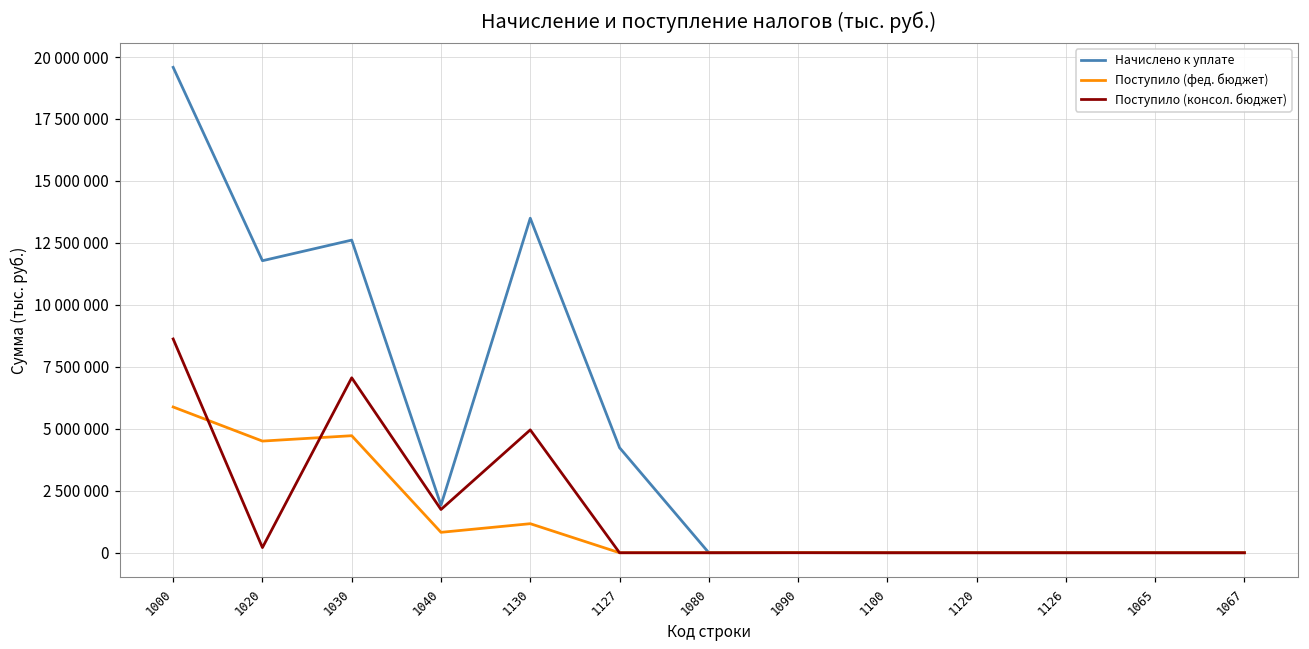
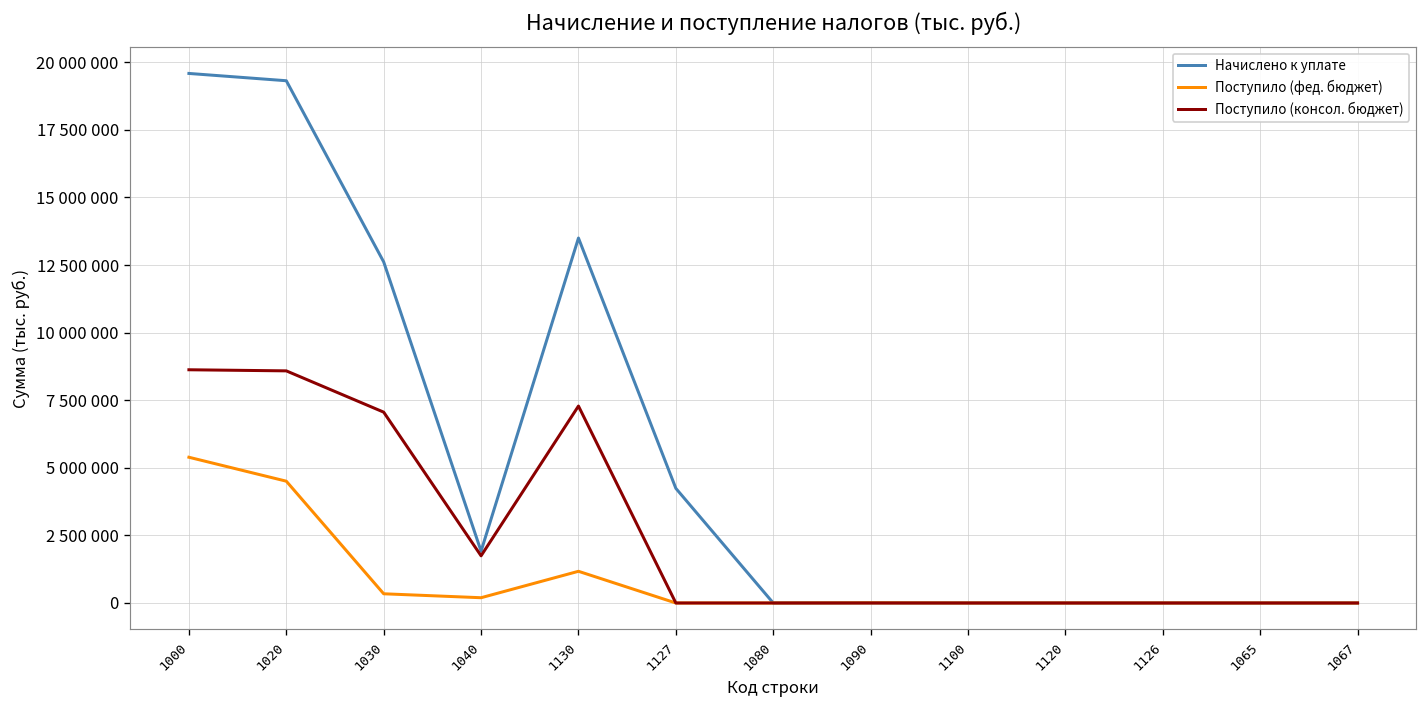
  {
    "Начислено к уплате": {
      "1000": 19600000,
-     "1020": 11800000,
+     "1020": 19300000,
      "1030": 12600000,
      "1040": 1900000,
      "1130": 13500000,
      "1127": 4200000
    },
    "Поступило (фед. бюджет)": {
-     "1000": 5900000,
+     "1000": 5400000,
      "1020": 4500000,
-     "1030": 4700000,
-     "1040": 800000,
+     "1030": 300000,
+     "1040": 200000,
      "1130": 1200000
    },
    "Поступило (консол. бюджет)": {
      "1000": 8600000,
-     "1020": 200000,
+     "1020": 8600000,
      "1030": 7100000,
      "1040": 1700000,
-     "1130": 5000000
+     "1130": 7300000
    }
  }
